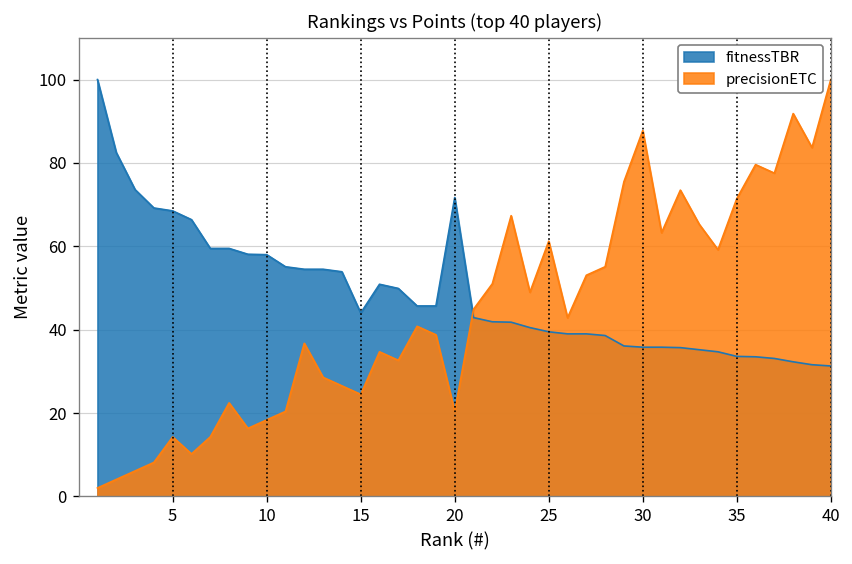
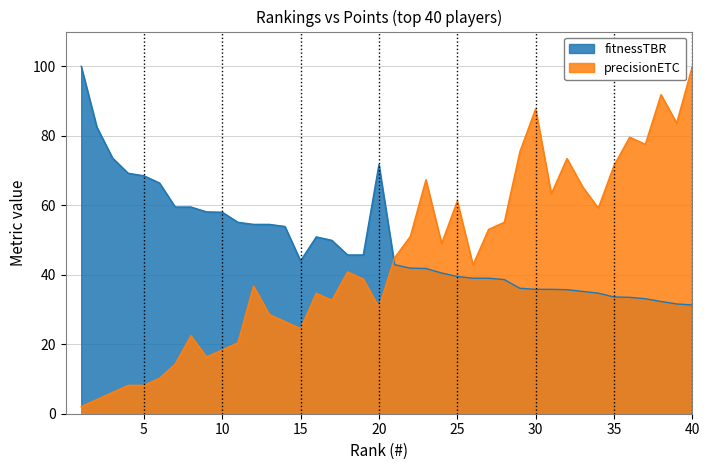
  {
    "fitnessTBR": {
      "5": 69,
      "10": 58,
      "15": 44,
      "20": 72,
      "25": 40,
      "30": 36,
      "35": 34,
      "40": 31
    },
    "precisionETC": {
-     "5": 14,
+     "5": 8,
      "10": 18,
      "15": 24,
-     "20": 20,
+     "20": 31,
      "25": 61,
      "30": 88,
      "35": 71,
      "40": 100
    }
  }
